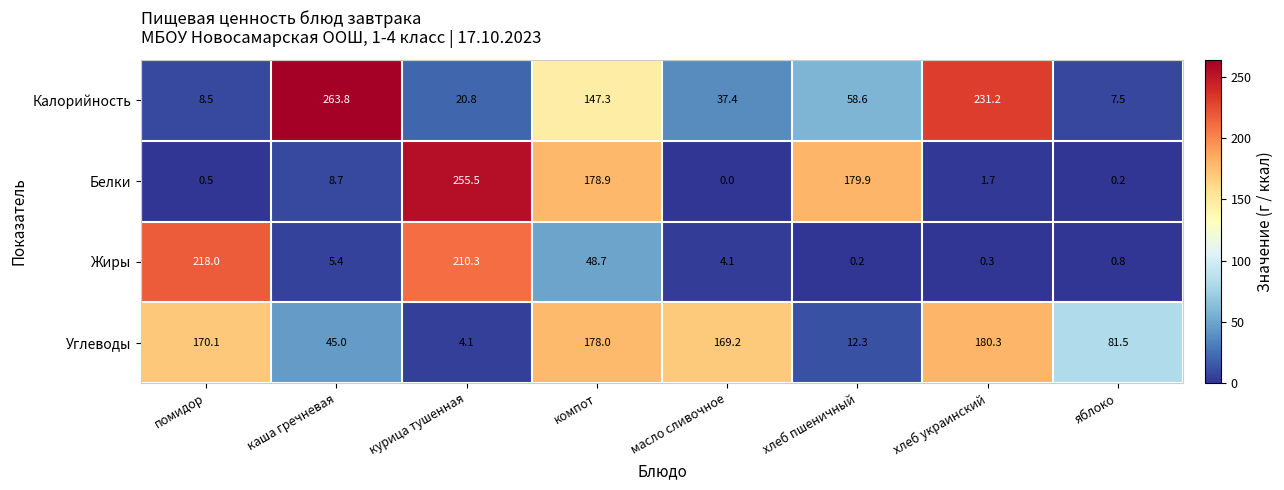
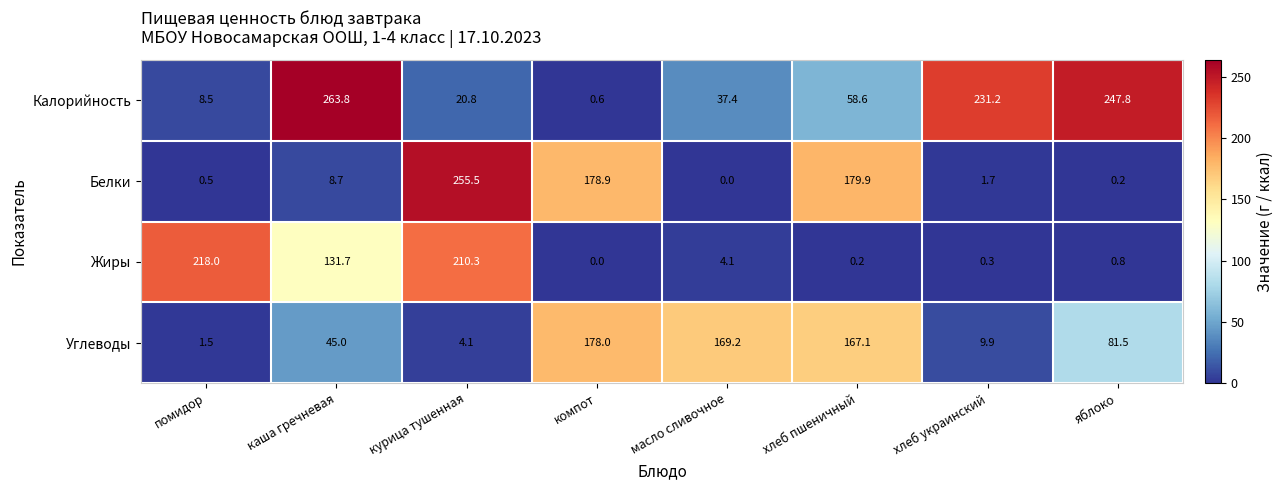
  {
    "Калорийность": {
      "помидор": 8.5,
      "каша гречневая": 263.8,
      "курица тушенная": 20.8,
-     "компот": 147.3,
+     "компот": 0.6,
      "масло сливочное": 37.4,
      "хлеб пшеничный": 58.6,
      "хлеб украинский": 231.2,
-     "яблоко": 7.5
+     "яблоко": 247.8
    },
    "Белки": {
      "помидор": 0.5,
      "каша гречневая": 8.7,
      "курица тушенная": 255.5,
      "компот": 178.9,
      "масло сливочное": 0.0,
      "хлеб пшеничный": 179.9,
      "хлеб украинский": 1.7,
      "яблоко": 0.2
    },
    "Жиры": {
      "помидор": 218.0,
-     "каша гречневая": 5.4,
+     "каша гречневая": 131.7,
      "курица тушенная": 210.3,
-     "компот": 48.7,
+     "компот": 0.0,
      "масло сливочное": 4.1,
      "хлеб пшеничный": 0.2,
      "хлеб украинский": 0.3,
      "яблоко": 0.8
    },
    "Углеводы": {
-     "помидор": 170.1,
+     "помидор": 1.5,
      "каша гречневая": 45.0,
      "курица тушенная": 4.1,
      "компот": 178.0,
      "масло сливочное": 169.2,
-     "хлеб пшеничный": 12.3,
-     "хлеб украинский": 180.3,
+     "хлеб пшеничный": 167.1,
+     "хлеб украинский": 9.9,
      "яблоко": 81.5
    }
  }
